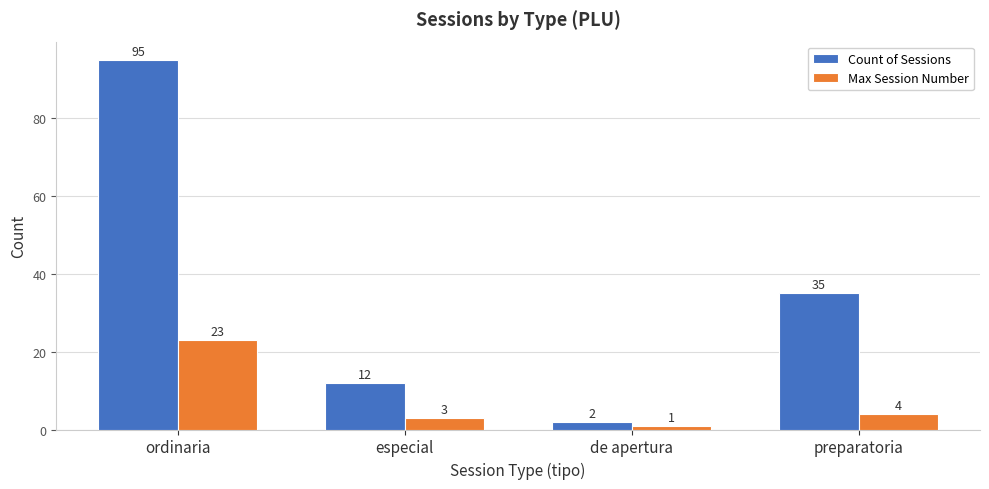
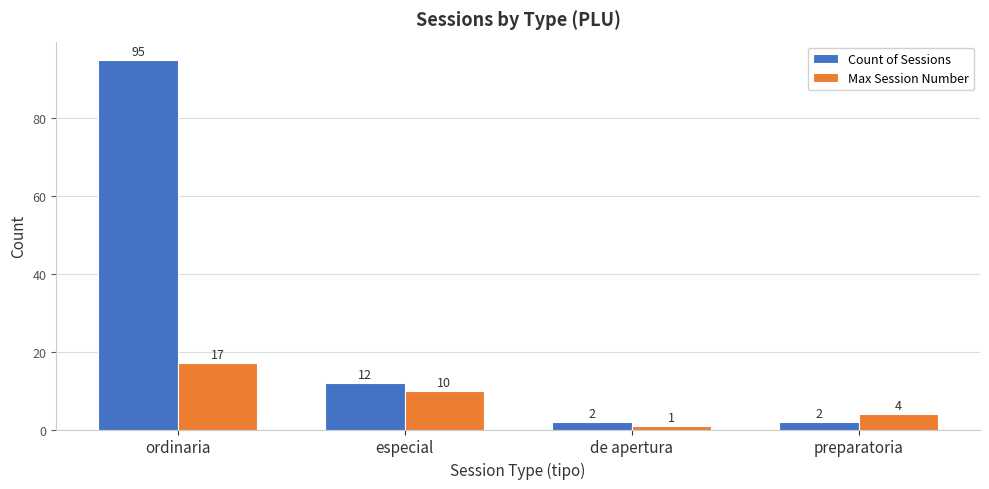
  {
    "Count of Sessions": {
      "ordinaria": 95,
      "especial": 12,
      "de apertura": 2,
-     "preparatoria": 35
+     "preparatoria": 2
    },
    "Max Session Number": {
-     "ordinaria": 23,
-     "especial": 3,
+     "ordinaria": 17,
+     "especial": 10,
      "de apertura": 1,
      "preparatoria": 4
    }
  }
